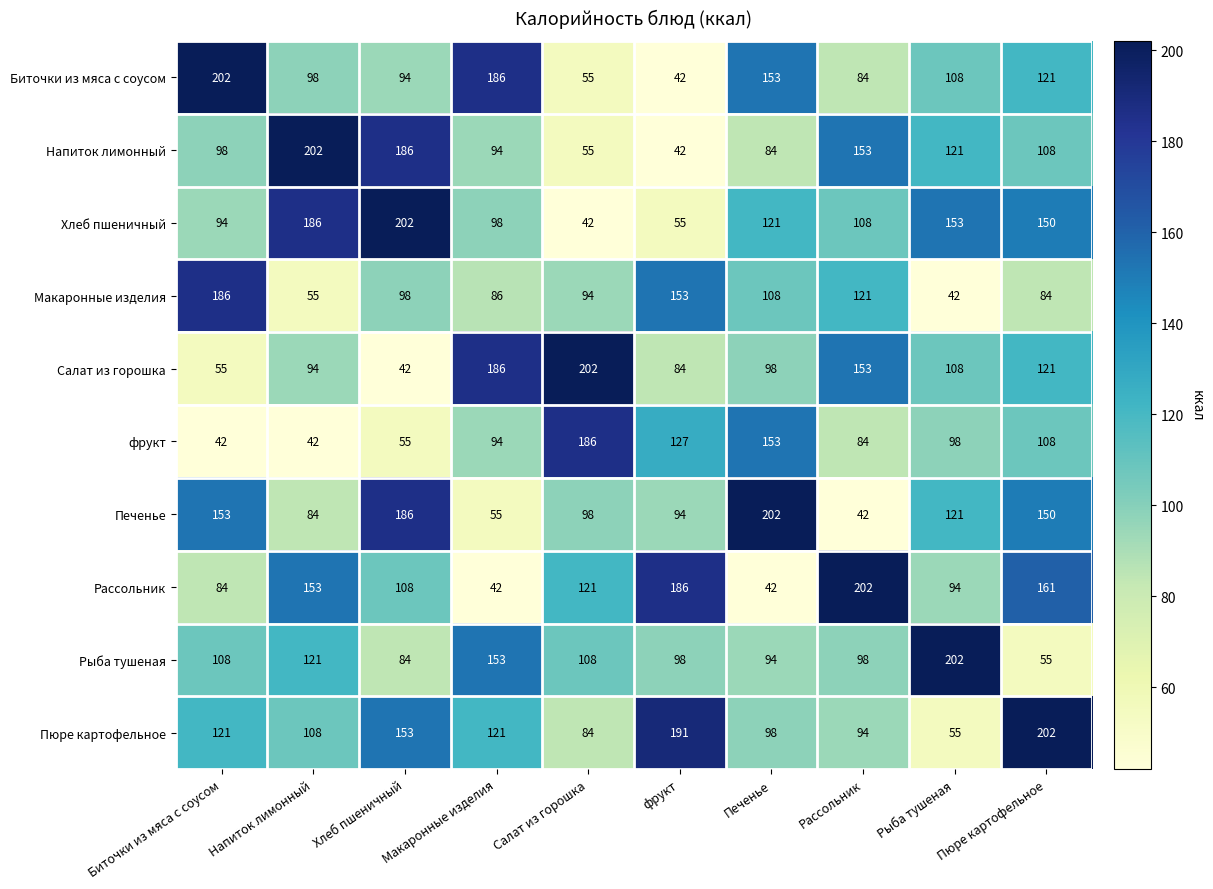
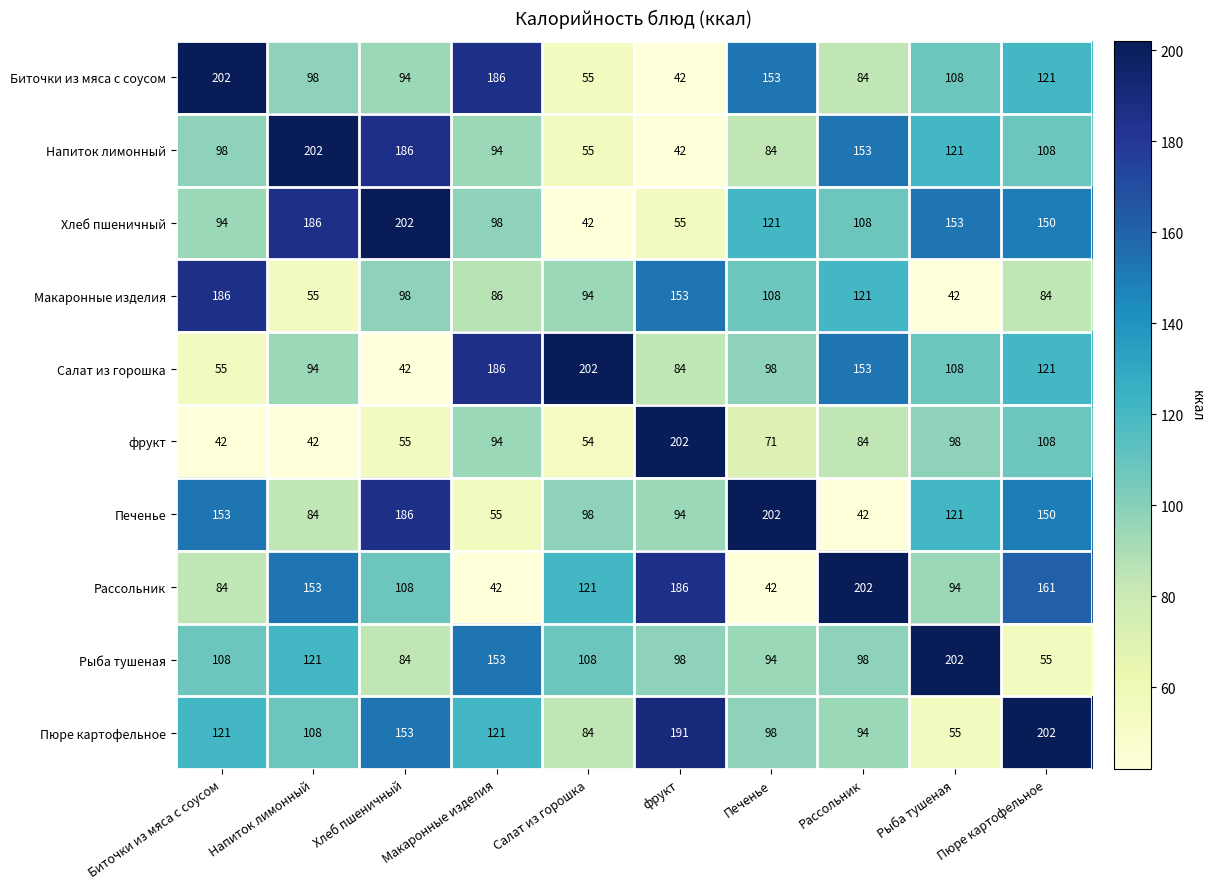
  {
    "Биточки из мяса с соусом": {
      "Биточки из мяса с соусом": 202,
      "Напиток лимонный": 98,
      "Хлеб пшеничный": 94,
      "Макаронные изделия": 186,
      "Салат из горошка": 55,
      "фрукт": 42,
      "Печенье": 153,
      "Рассольник": 84,
      "Рыба тушеная": 108,
      "Пюре картофельное": 121
    },
    "Напиток лимонный": {
      "Биточки из мяса с соусом": 98,
      "Напиток лимонный": 202,
      "Хлеб пшеничный": 186,
      "Макаронные изделия": 94,
      "Салат из горошка": 55,
      "фрукт": 42,
      "Печенье": 84,
      "Рассольник": 153,
      "Рыба тушеная": 121,
      "Пюре картофельное": 108
    },
    "Хлеб пшеничный": {
      "Биточки из мяса с соусом": 94,
      "Напиток лимонный": 186,
      "Хлеб пшеничный": 202,
      "Макаронные изделия": 98,
      "Салат из горошка": 42,
      "фрукт": 55,
      "Печенье": 121,
      "Рассольник": 108,
      "Рыба тушеная": 153,
      "Пюре картофельное": 150
    },
    "Макаронные изделия": {
      "Биточки из мяса с соусом": 186,
      "Напиток лимонный": 55,
      "Хлеб пшеничный": 98,
      "Макаронные изделия": 86,
      "Салат из горошка": 94,
      "фрукт": 153,
      "Печенье": 108,
      "Рассольник": 121,
      "Рыба тушеная": 42,
      "Пюре картофельное": 84
    },
    "Салат из горошка": {
      "Биточки из мяса с соусом": 55,
      "Напиток лимонный": 94,
      "Хлеб пшеничный": 42,
      "Макаронные изделия": 186,
      "Салат из горошка": 202,
      "фрукт": 84,
      "Печенье": 98,
      "Рассольник": 153,
      "Рыба тушеная": 108,
      "Пюре картофельное": 121
    },
    "фрукт": {
      "Биточки из мяса с соусом": 42,
      "Напиток лимонный": 42,
      "Хлеб пшеничный": 55,
      "Макаронные изделия": 94,
-     "Салат из горошка": 186,
-     "фрукт": 127,
-     "Печенье": 153,
+     "Салат из горошка": 54,
+     "фрукт": 202,
+     "Печенье": 71,
      "Рассольник": 84,
      "Рыба тушеная": 98,
      "Пюре картофельное": 108
    },
    "Печенье": {
      "Биточки из мяса с соусом": 153,
      "Напиток лимонный": 84,
      "Хлеб пшеничный": 186,
      "Макаронные изделия": 55,
      "Салат из горошка": 98,
      "фрукт": 94,
      "Печенье": 202,
      "Рассольник": 42,
      "Рыба тушеная": 121,
      "Пюре картофельное": 150
    },
    "Рассольник": {
      "Биточки из мяса с соусом": 84,
      "Напиток лимонный": 153,
      "Хлеб пшеничный": 108,
      "Макаронные изделия": 42,
      "Салат из горошка": 121,
      "фрукт": 186,
      "Печенье": 42,
      "Рассольник": 202,
      "Рыба тушеная": 94,
      "Пюре картофельное": 161
    },
    "Рыба тушеная": {
      "Биточки из мяса с соусом": 108,
      "Напиток лимонный": 121,
      "Хлеб пшеничный": 84,
      "Макаронные изделия": 153,
      "Салат из горошка": 108,
      "фрукт": 98,
      "Печенье": 94,
      "Рассольник": 98,
      "Рыба тушеная": 202,
      "Пюре картофельное": 55
    },
    "Пюре картофельное": {
      "Биточки из мяса с соусом": 121,
      "Напиток лимонный": 108,
      "Хлеб пшеничный": 153,
      "Макаронные изделия": 121,
      "Салат из горошка": 84,
      "фрукт": 191,
      "Печенье": 98,
      "Рассольник": 94,
      "Рыба тушеная": 55,
      "Пюре картофельное": 202
    }
  }
